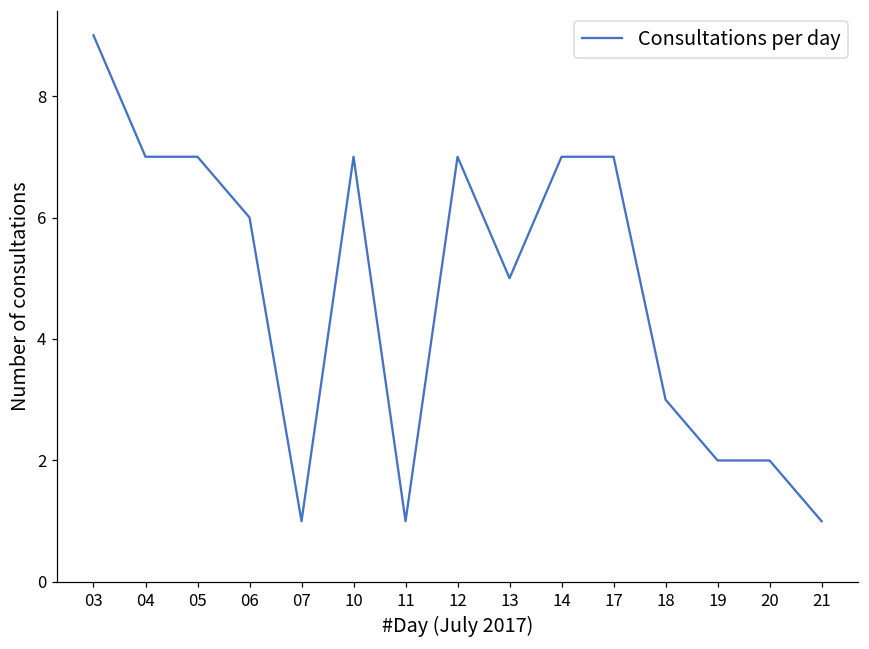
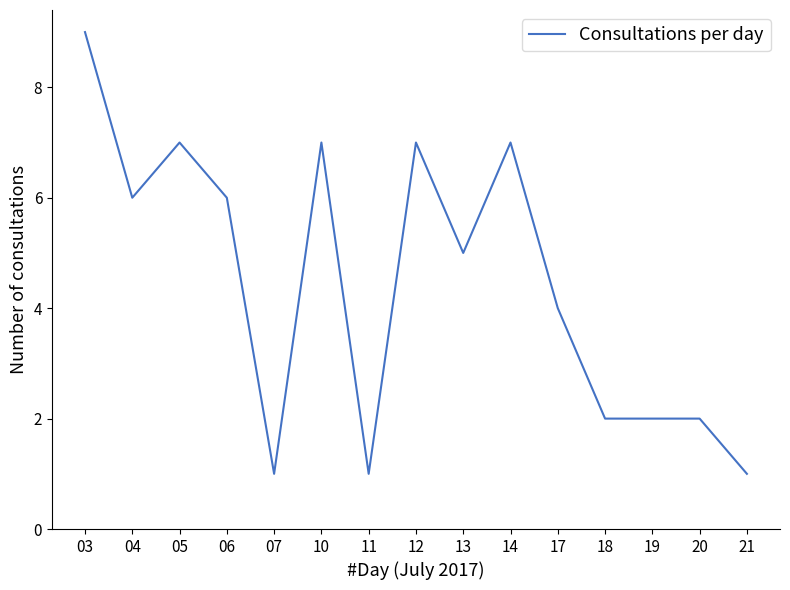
  {
    "03": 9,
-   "04": 7,
+   "04": 6,
    "05": 7,
    "06": 6,
    "07": 1,
    "10": 7,
    "11": 1,
    "12": 7,
    "13": 5,
    "14": 7,
-   "17": 7,
-   "18": 3,
+   "17": 4,
+   "18": 2,
    "19": 2,
    "20": 2,
    "21": 1
  }
